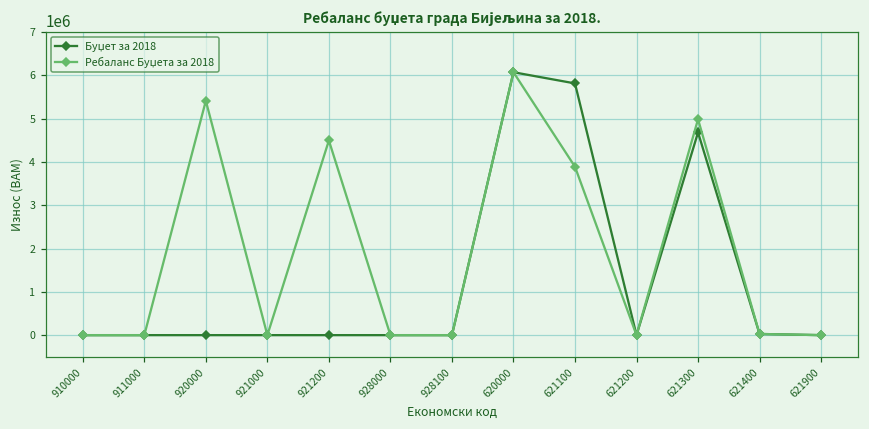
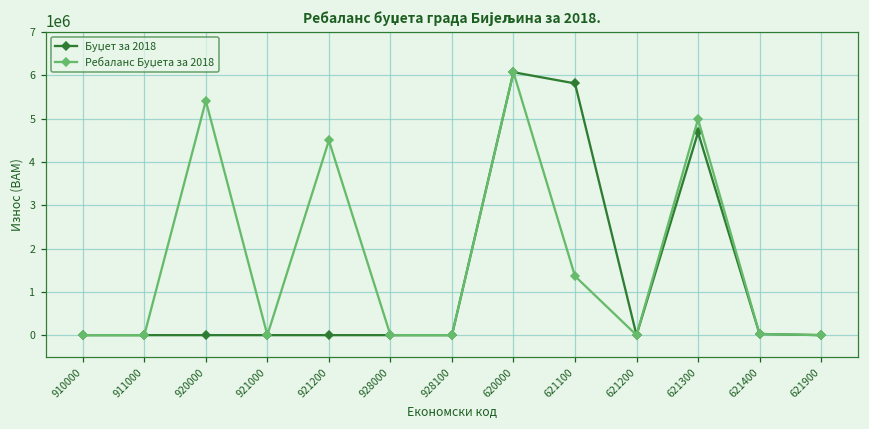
  {
    "Буџет за 2018": {
      "920000": 0,
      "921200": 0,
      "621100": 5800000,
      "621300": 4700000
    },
    "Ребаланс Буџета за 2018": {
      "920000": 5400000,
      "921200": 4500000,
-     "621100": 3900000,
+     "621100": 1400000,
      "621300": 5000000
    }
  }
